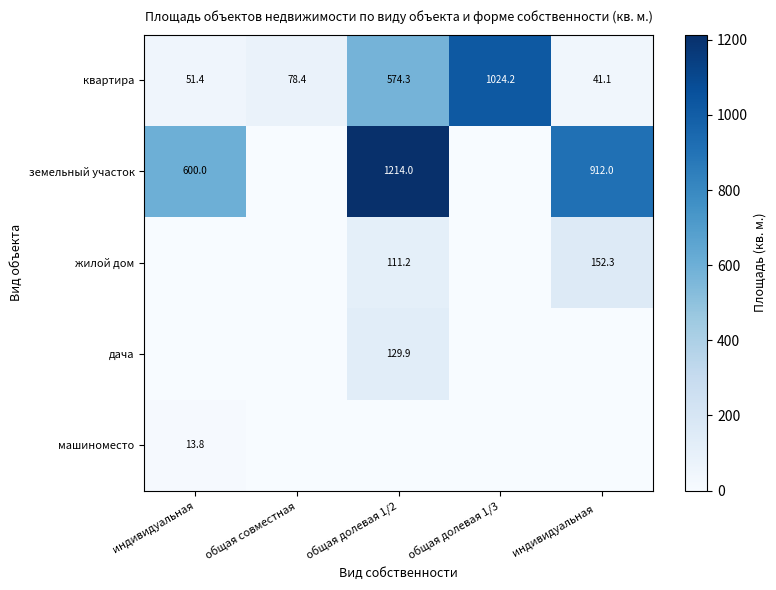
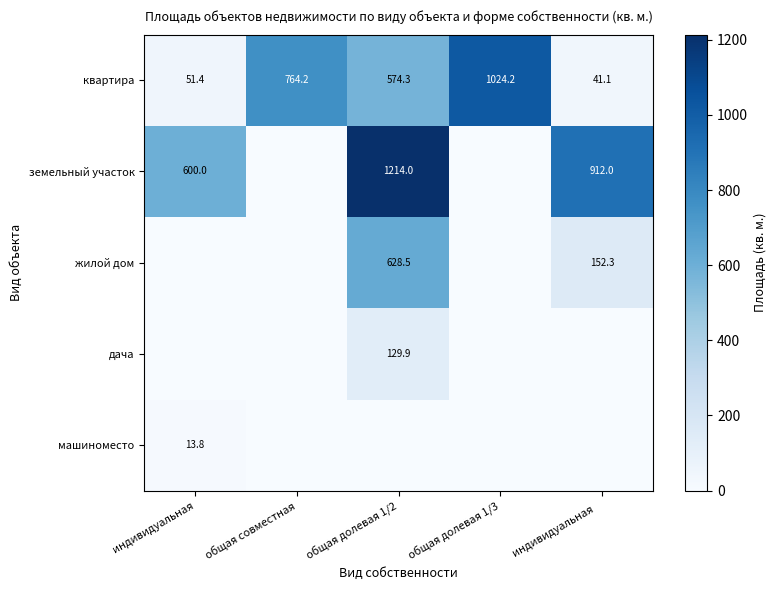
  {
    "квартира": {
-     "общая совместная": 78.4,
+     "общая совместная": 764.2,
      "общая долевая 1/2": 574.3,
      "общая долевая 1/3": 1024.2
    },
    "земельный участок": {
      "общая долевая 1/2": 1214.0
    },
    "жилой дом": {
-     "общая долевая 1/2": 111.2
+     "общая долевая 1/2": 628.5
    },
    "дача": {
      "общая долевая 1/2": 129.9
    }
  }
